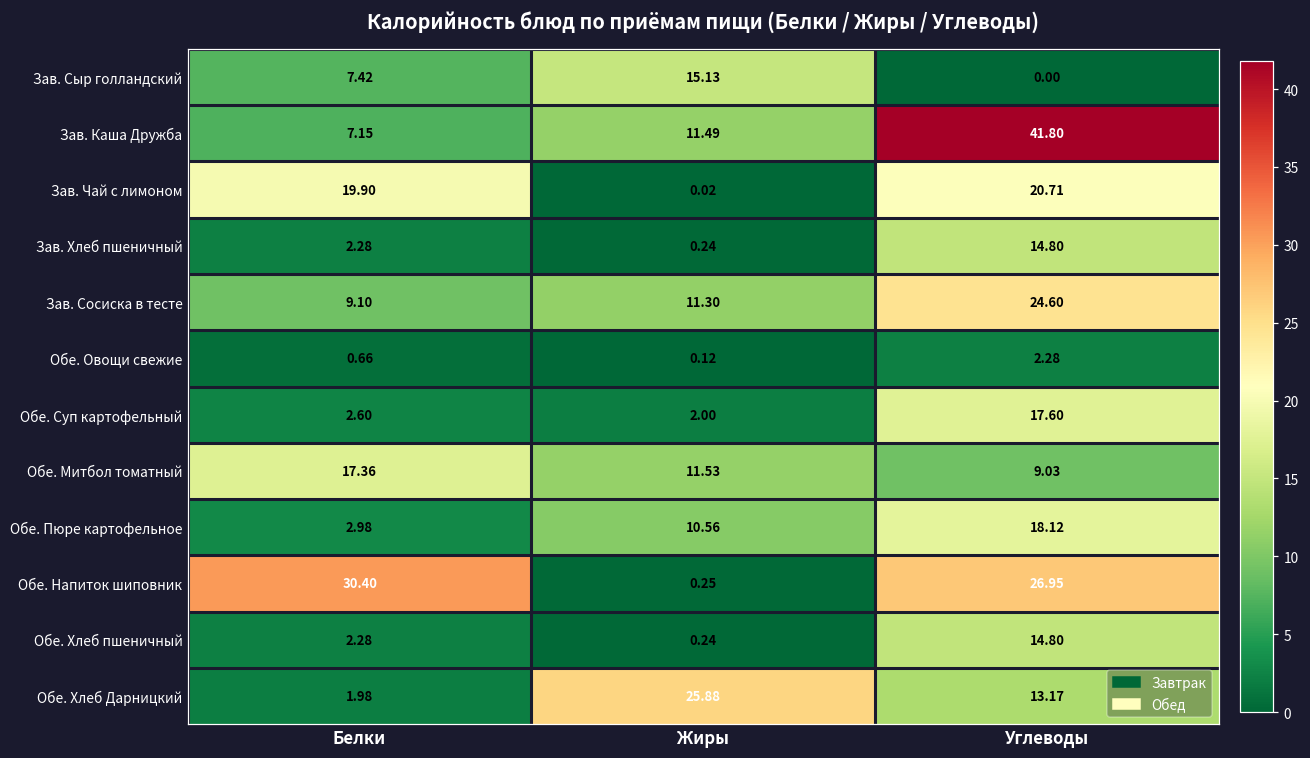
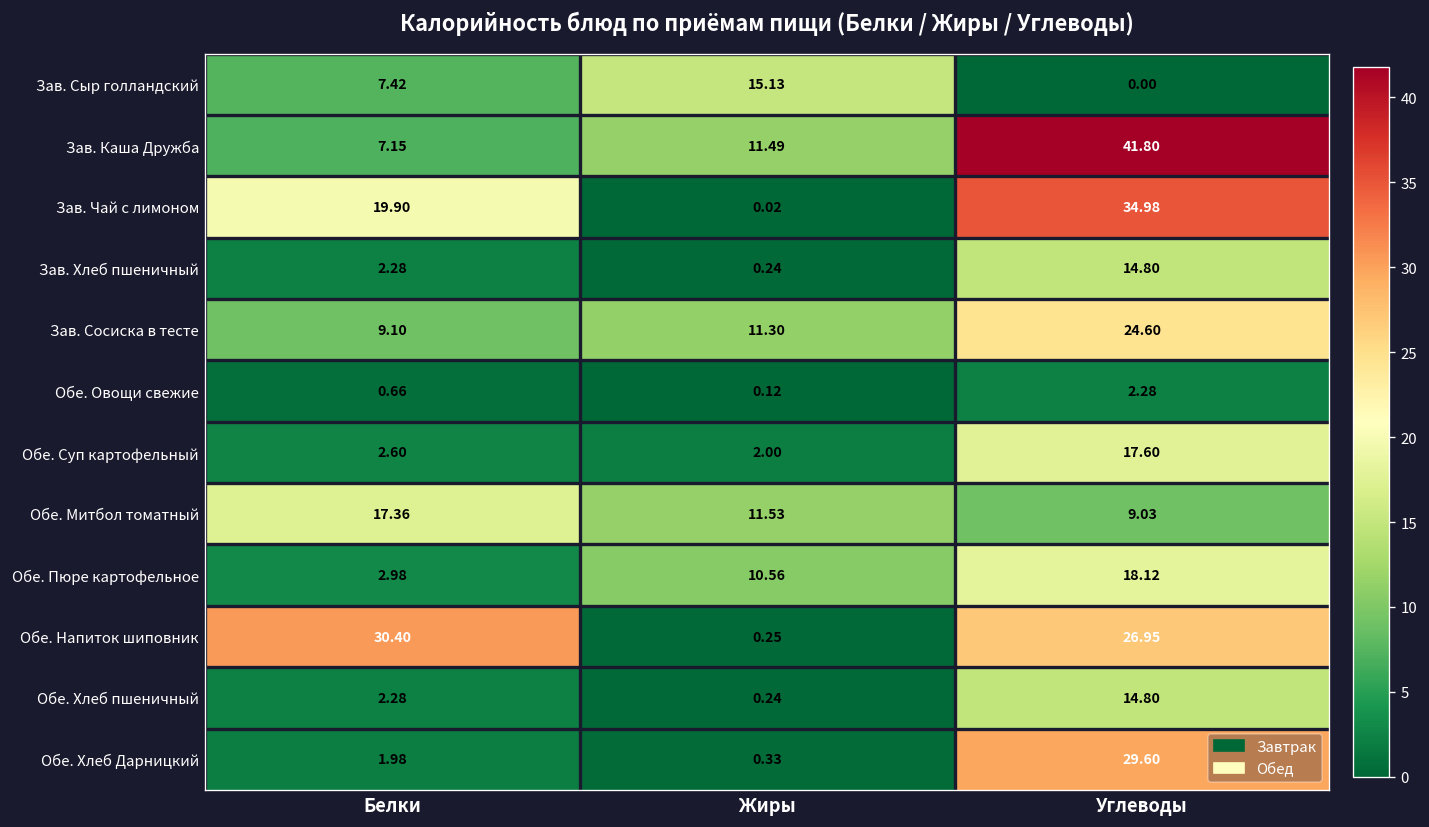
  {
    "Зав. Сыр голландский": {
      "Белки": 7.42,
      "Жиры": 15.13,
      "Углеводы": 0.00
    },
    "Зав. Каша Дружба": {
      "Белки": 7.15,
      "Жиры": 11.49,
      "Углеводы": 41.80
    },
    "Зав. Чай с лимоном": {
      "Белки": 19.90,
      "Жиры": 0.02,
-     "Углеводы": 20.71
+     "Углеводы": 34.98
    },
    "Зав. Хлеб пшеничный": {
      "Белки": 2.28,
      "Жиры": 0.24,
      "Углеводы": 14.80
    },
    "Зав. Сосиска в тесте": {
      "Белки": 9.10,
      "Жиры": 11.30,
      "Углеводы": 24.60
    },
    "Обе. Овощи свежие": {
      "Белки": 0.66,
      "Жиры": 0.12,
      "Углеводы": 2.28
    },
    "Обе. Суп картофельный": {
      "Белки": 2.60,
      "Жиры": 2.00,
      "Углеводы": 17.60
    },
    "Обе. Митбол томатный": {
      "Белки": 17.36,
      "Жиры": 11.53,
      "Углеводы": 9.03
    },
    "Обе. Пюре картофельное": {
      "Белки": 2.98,
      "Жиры": 10.56,
      "Углеводы": 18.12
    },
    "Обе. Напиток шиповник": {
      "Белки": 30.40,
      "Жиры": 0.25,
      "Углеводы": 26.95
    },
    "Обе. Хлеб пшеничный": {
      "Белки": 2.28,
      "Жиры": 0.24,
      "Углеводы": 14.80
    },
    "Обе. Хлеб Дарницкий": {
      "Белки": 1.98,
-     "Жиры": 25.88,
-     "Углеводы": 13.17
+     "Жиры": 0.33,
+     "Углеводы": 29.60
    }
  }
